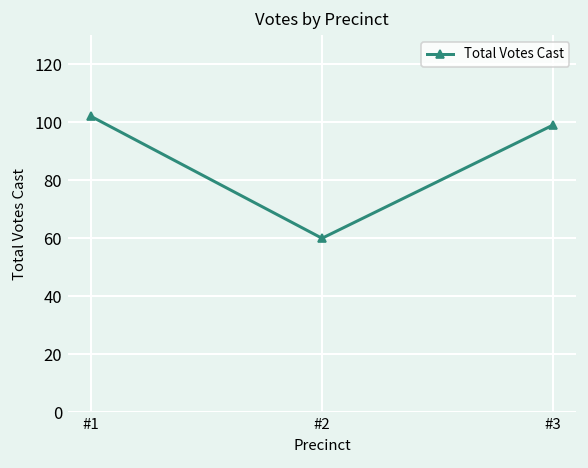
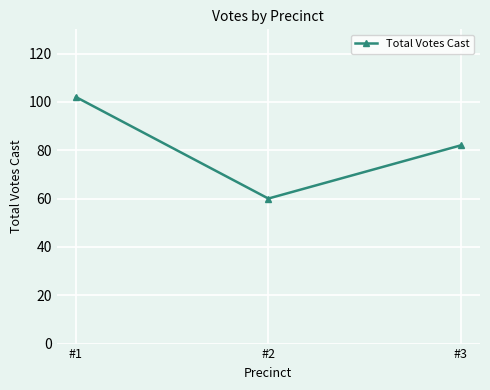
  {
    "#1": 102,
    "#2": 60,
-   "#3": 99
+   "#3": 82
  }
